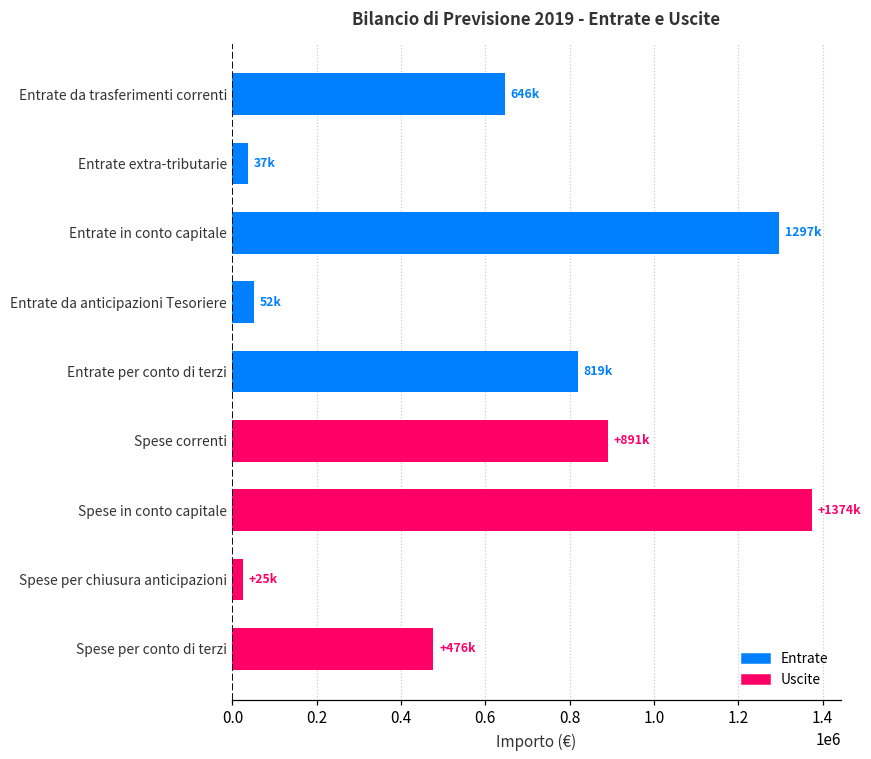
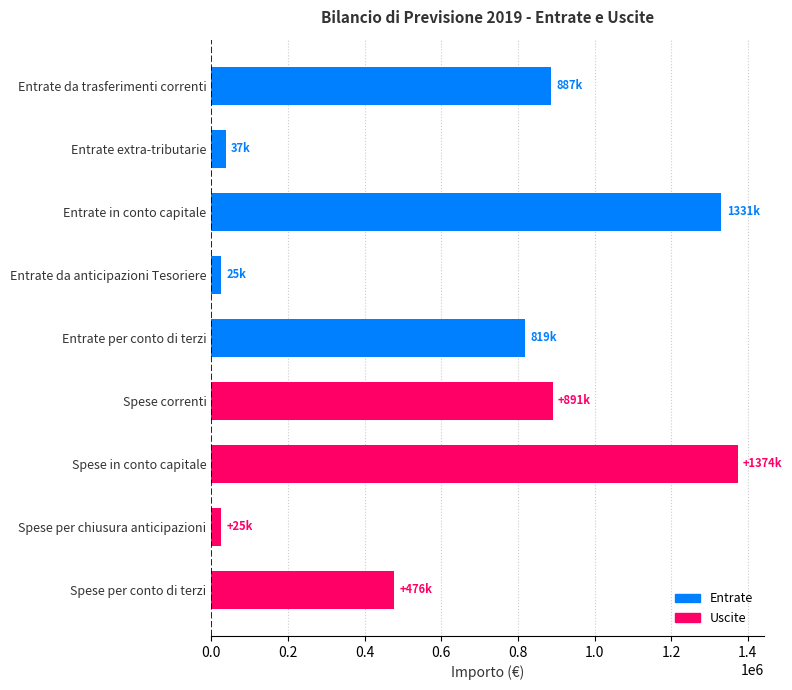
  {
-   "Entrate da trasferimenti correnti": "646k",
+   "Entrate da trasferimenti correnti": "887k",
    "Entrate extra-tributarie": "37k",
-   "Entrate in conto capitale": "1297k",
-   "Entrate da anticipazioni Tesoriere": "52k",
+   "Entrate in conto capitale": "1331k",
+   "Entrate da anticipazioni Tesoriere": "25k",
    "Entrate per conto di terzi": "819k",
    "Spese correnti": "+891k",
    "Spese in conto capitale": "+1374k",
    "Spese per chiusura anticipazioni": "+25k",
    "Spese per conto di terzi": "+476k"
  }
